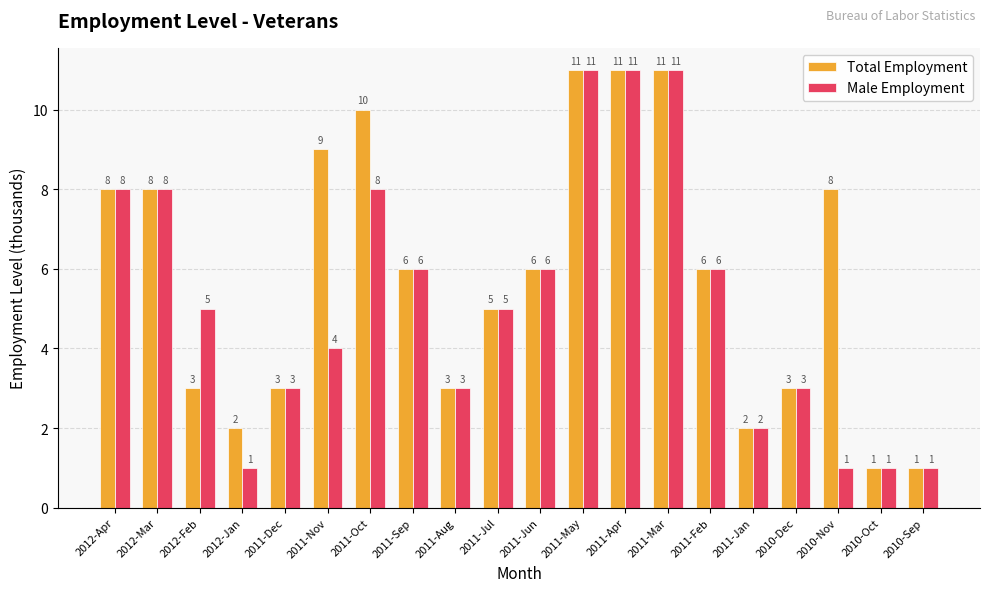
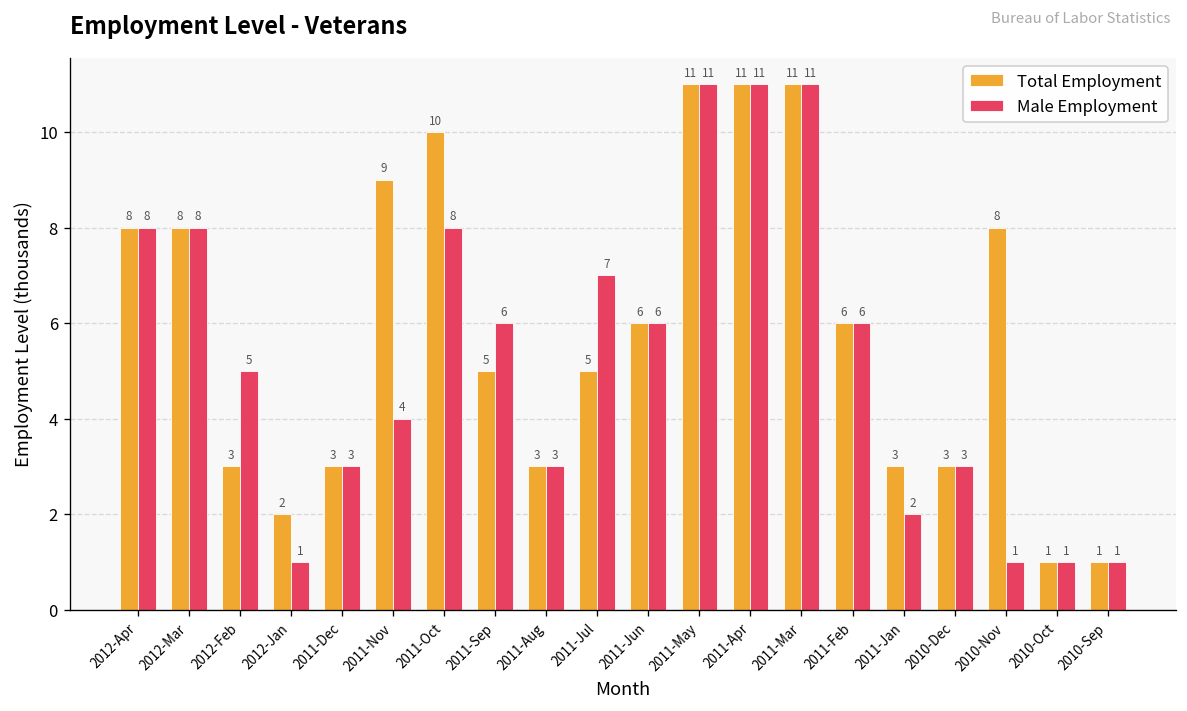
  {
    "Total Employment": {
      "2012-Apr": 8,
      "2012-Mar": 8,
      "2012-Feb": 3,
      "2012-Jan": 2,
      "2011-Dec": 3,
      "2011-Nov": 9,
      "2011-Oct": 10,
-     "2011-Sep": 6,
+     "2011-Sep": 5,
      "2011-Aug": 3,
      "2011-Jul": 5,
      "2011-Jun": 6,
      "2011-May": 11,
      "2011-Apr": 11,
      "2011-Mar": 11,
      "2011-Feb": 6,
-     "2011-Jan": 2,
+     "2011-Jan": 3,
      "2010-Dec": 3,
      "2010-Nov": 8,
      "2010-Oct": 1,
      "2010-Sep": 1
    },
    "Male Employment": {
      "2012-Apr": 8,
      "2012-Mar": 8,
      "2012-Feb": 5,
      "2012-Jan": 1,
      "2011-Dec": 3,
      "2011-Nov": 4,
      "2011-Oct": 8,
      "2011-Sep": 6,
      "2011-Aug": 3,
-     "2011-Jul": 5,
+     "2011-Jul": 7,
      "2011-Jun": 6,
      "2011-May": 11,
      "2011-Apr": 11,
      "2011-Mar": 11,
      "2011-Feb": 6,
      "2011-Jan": 2,
      "2010-Dec": 3,
      "2010-Nov": 1,
      "2010-Oct": 1,
      "2010-Sep": 1
    }
  }
